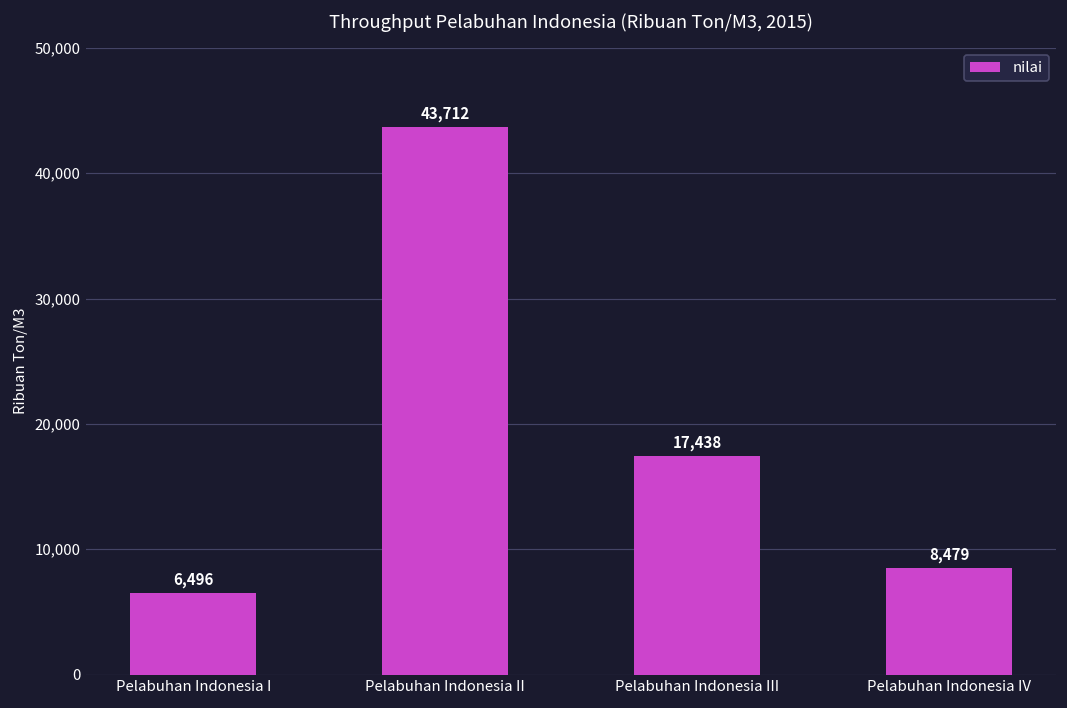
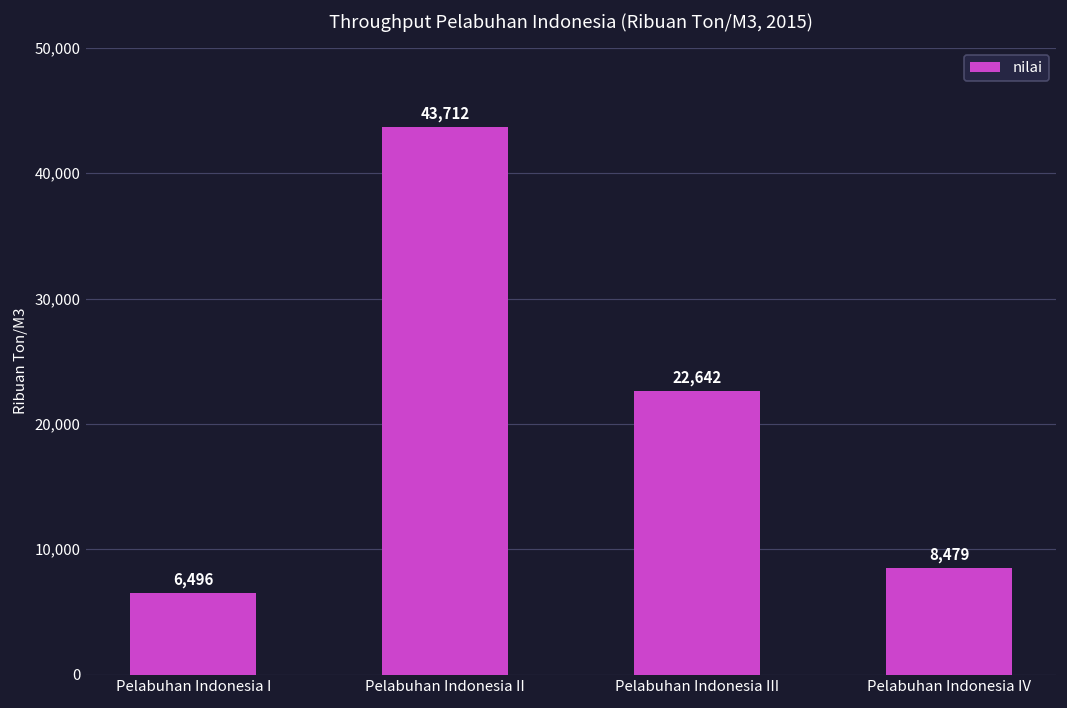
  {
    "Pelabuhan Indonesia I": "6,496",
    "Pelabuhan Indonesia II": "43,712",
-   "Pelabuhan Indonesia III": "17,438",
+   "Pelabuhan Indonesia III": "22,642",
    "Pelabuhan Indonesia IV": "8,479"
  }
